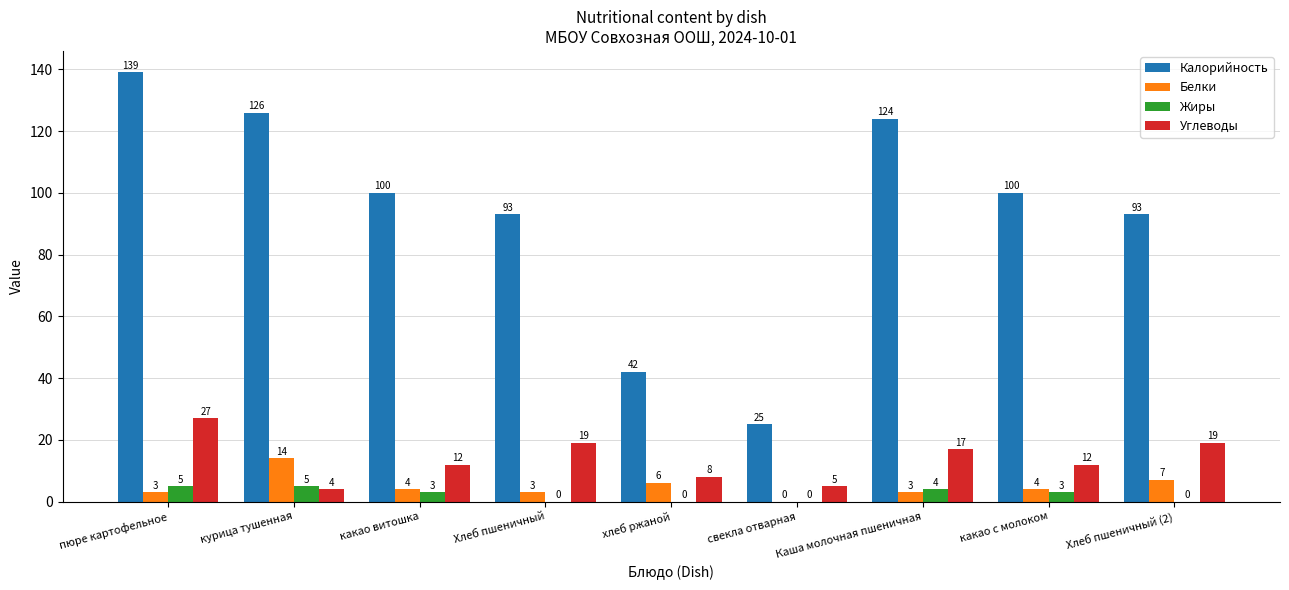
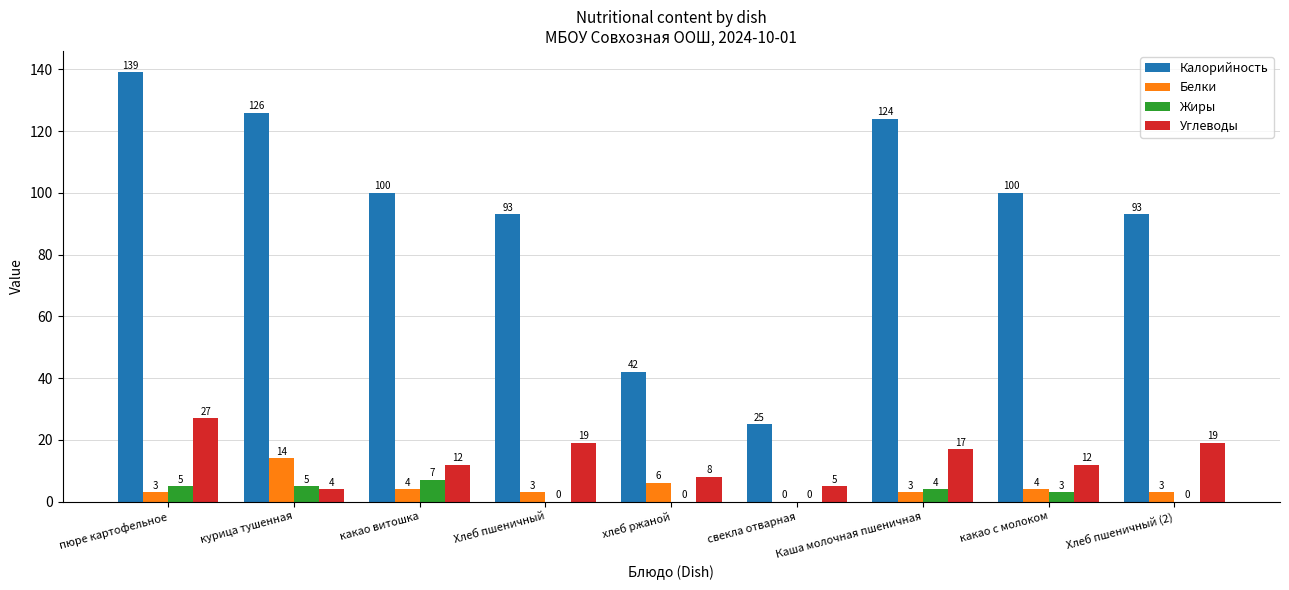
  {
    "Калорийность": {
      "пюре картофельное": 139,
      "курица тушенная": 126,
      "какао витошка": 100,
      "Хлеб пшеничный": 93,
      "хлеб ржаной": 42,
      "свекла отварная": 25,
      "Каша молочная пшеничная": 124,
      "какао с молоком": 100,
      "Хлеб пшеничный (2)": 93
    },
    "Белки": {
      "пюре картофельное": 3,
      "курица тушенная": 14,
      "какао витошка": 4,
      "Хлеб пшеничный": 3,
      "хлеб ржаной": 6,
      "свекла отварная": 0,
      "Каша молочная пшеничная": 3,
      "какао с молоком": 4,
-     "Хлеб пшеничный (2)": 7
+     "Хлеб пшеничный (2)": 3
    },
    "Жиры": {
      "пюре картофельное": 5,
      "курица тушенная": 5,
-     "какао витошка": 3,
+     "какао витошка": 7,
      "Хлеб пшеничный": 0,
      "хлеб ржаной": 0,
      "свекла отварная": 0,
      "Каша молочная пшеничная": 4,
      "какао с молоком": 3,
      "Хлеб пшеничный (2)": 0
    },
    "Углеводы": {
      "пюре картофельное": 27,
      "курица тушенная": 4,
      "какао витошка": 12,
      "Хлеб пшеничный": 19,
      "хлеб ржаной": 8,
      "свекла отварная": 5,
      "Каша молочная пшеничная": 17,
      "какао с молоком": 12,
      "Хлеб пшеничный (2)": 19
    }
  }
